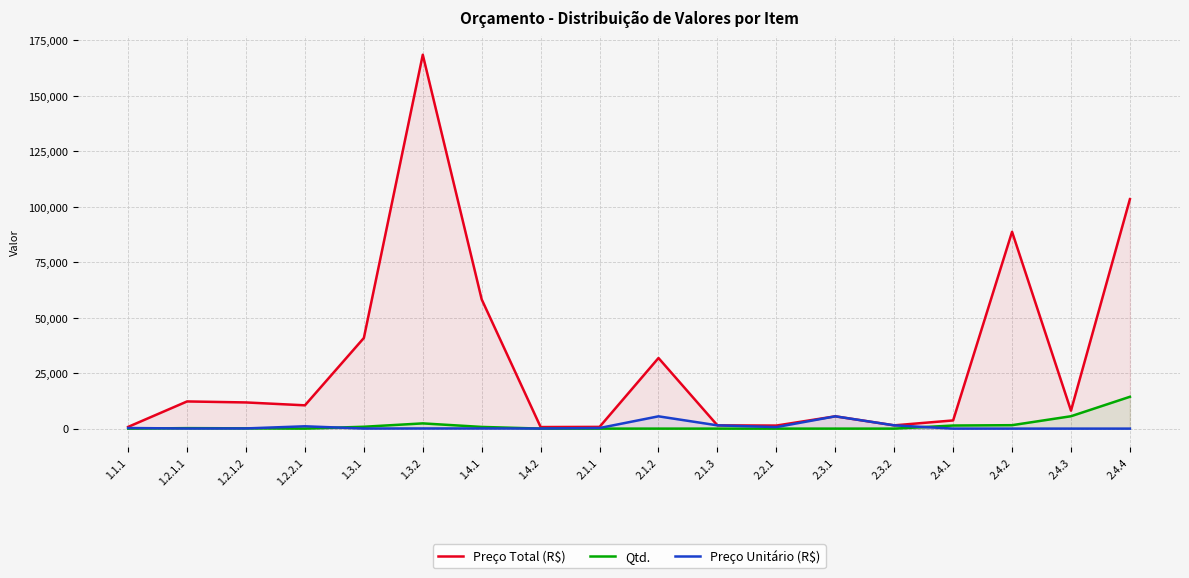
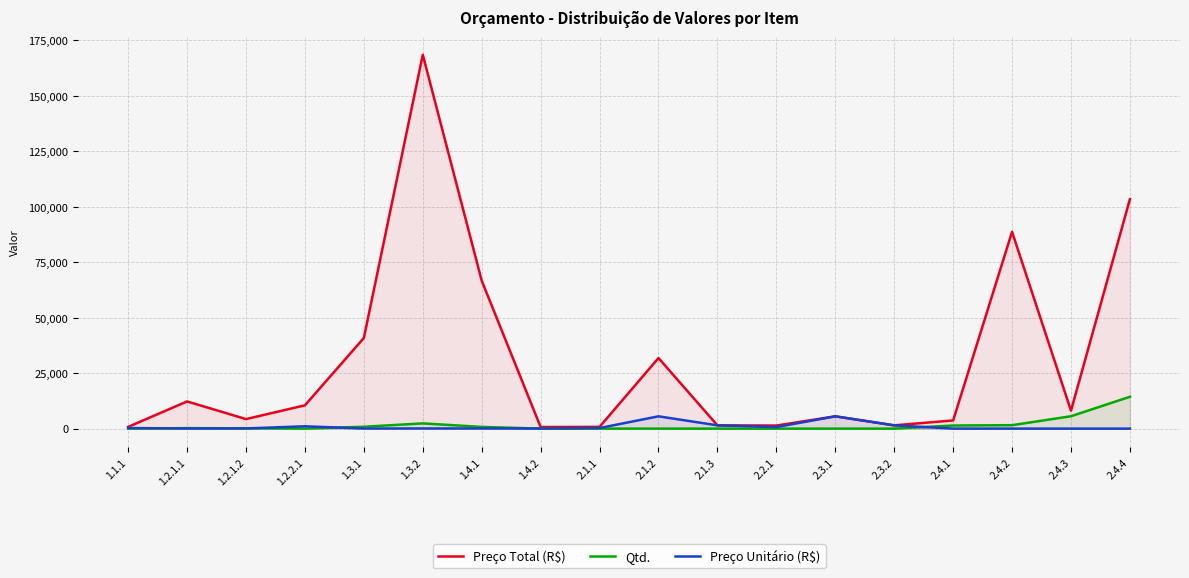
  {
    "Preço Total (R$)": {
      "1.2.1.1": "12,000",
-     "1.2.1.2": "12,000",
+     "1.2.1.2": "4,000",
      "1.2.2.1": "11,000",
      "1.3.1": "41,000",
      "1.3.2": "168,000",
-     "1.4.1": "58,000",
+     "1.4.1": "67,000",
      "2.1.2": "32,000",
      "2.4.1": "4,000",
      "2.4.2": "89,000",
      "2.4.3": "8,000",
      "2.4.4": "103,000"
    },
    "Qtd.": {
      "1.3.2": "2,000",
      "2.1.2": "0",
      "2.1.3": "0",
      "2.3.1": "0",
      "2.3.2": "0",
      "2.4.1": "1,000",
      "2.4.2": "2,000",
      "2.4.3": "6,000",
      "2.4.4": "14,000"
    },
    "Preço Unitário (R$)": {
      "1.3.2": "0",
      "2.1.2": "6,000",
      "2.4.1": "0",
      "2.4.2": "0",
      "2.4.3": "0",
      "2.4.4": "0"
    }
  }
